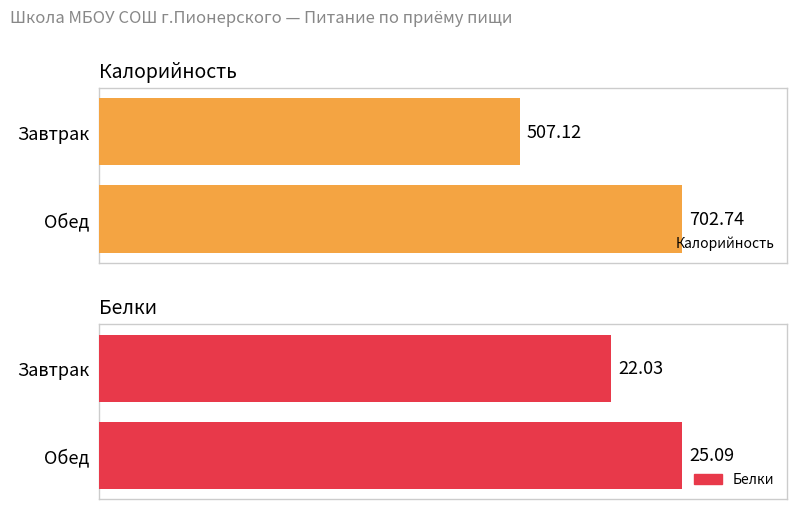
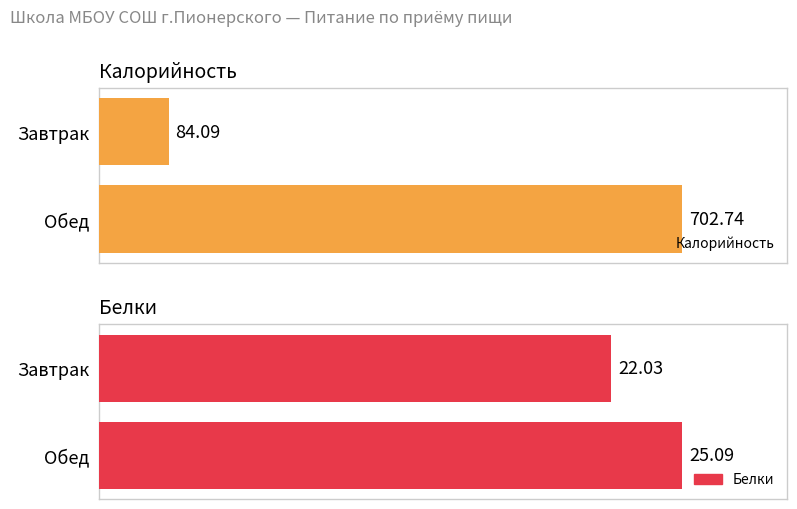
  {
    "Калорийность": {
-     "Завтрак": 507.12,
+     "Завтрак": 84.09,
      "Обед": 702.74
    },
    "Белки": {
      "Завтрак": 22.03,
      "Обед": 25.09
    }
  }
